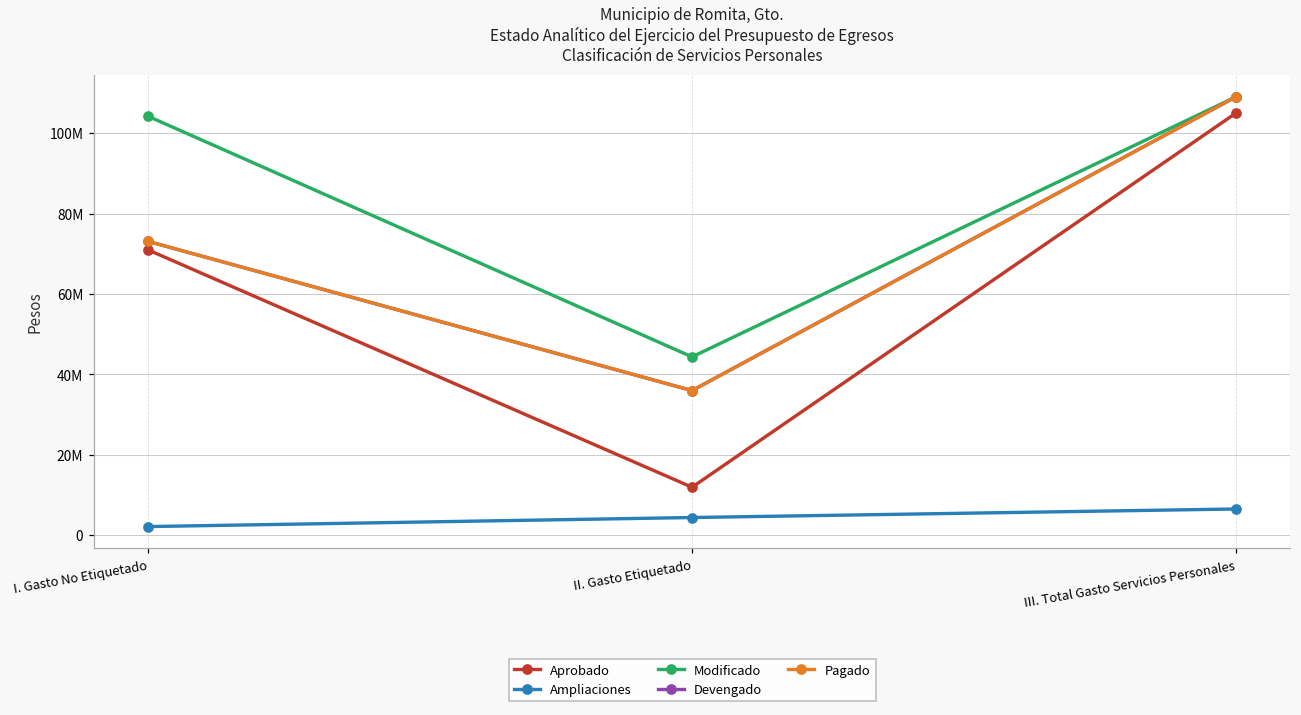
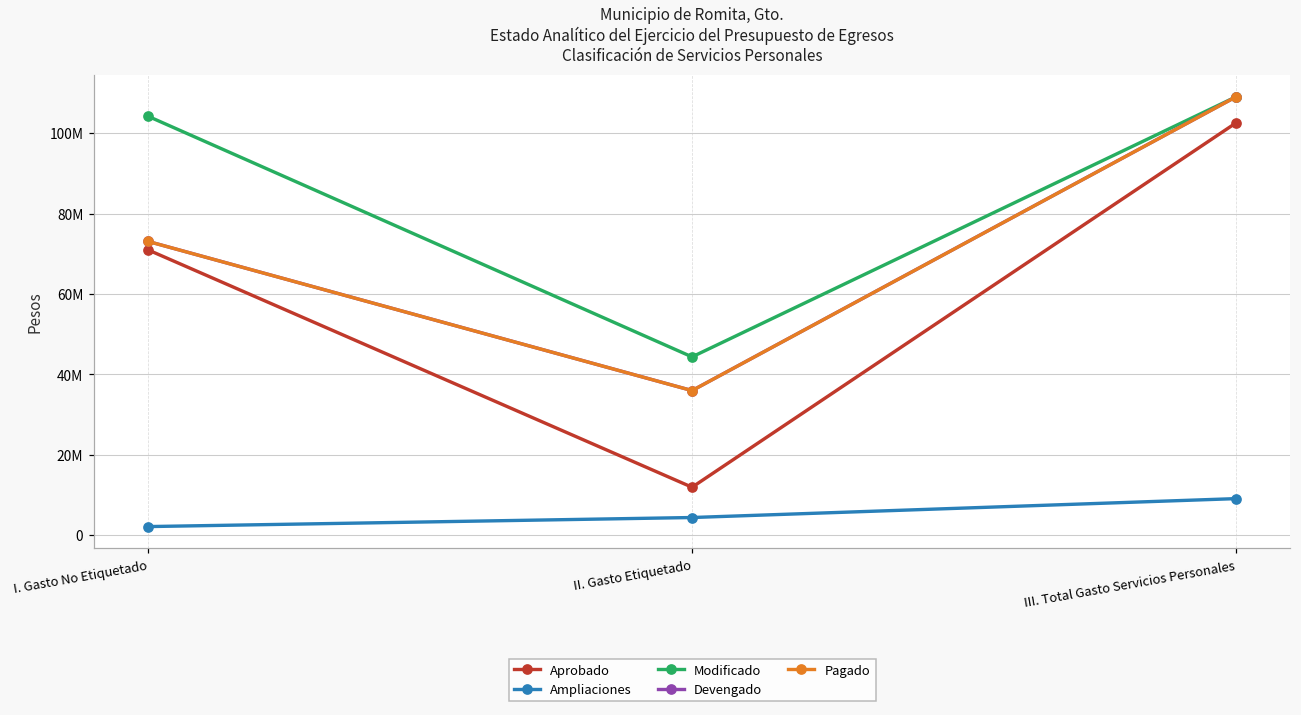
  {
    "Aprobado": {
      "I. Gasto No Etiquetado": 71000000,
      "II. Gasto Etiquetado": 12000000,
-     "III. Total Gasto Servicios Personales": 105000000
+     "III. Total Gasto Servicios Personales": 102000000
    },
    "Ampliaciones": {
      "I. Gasto No Etiquetado": 2000000,
      "II. Gasto Etiquetado": 4000000,
-     "III. Total Gasto Servicios Personales": 6000000
+     "III. Total Gasto Servicios Personales": 9000000
    },
    "Modificado": {
      "I. Gasto No Etiquetado": 104000000,
      "II. Gasto Etiquetado": 44000000
    },
    "Pagado": {
      "I. Gasto No Etiquetado": 73000000,
      "II. Gasto Etiquetado": 36000000
    }
  }
